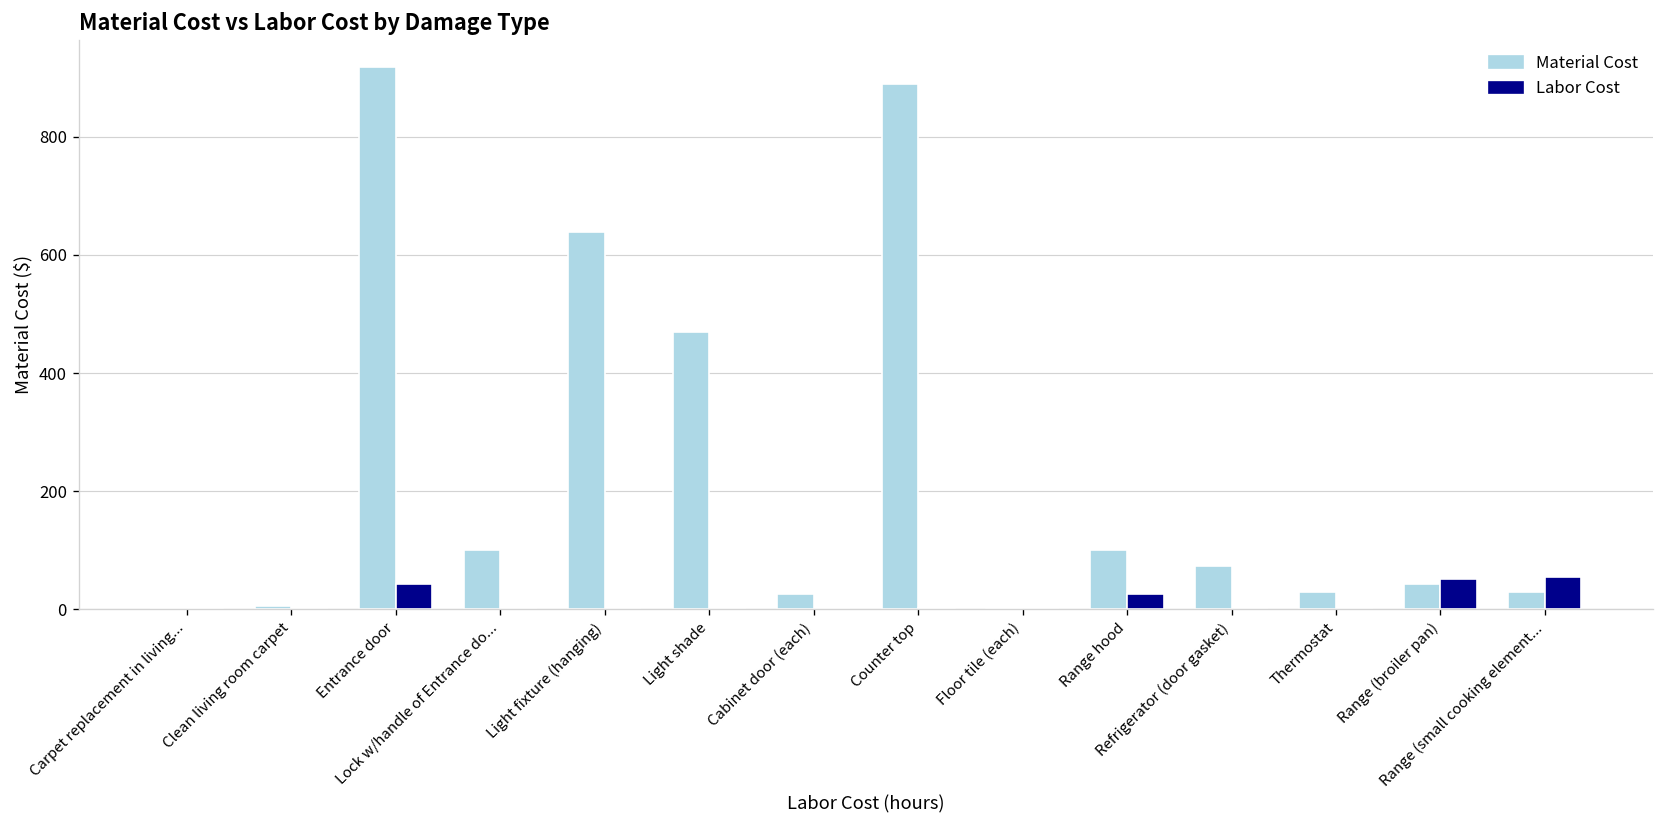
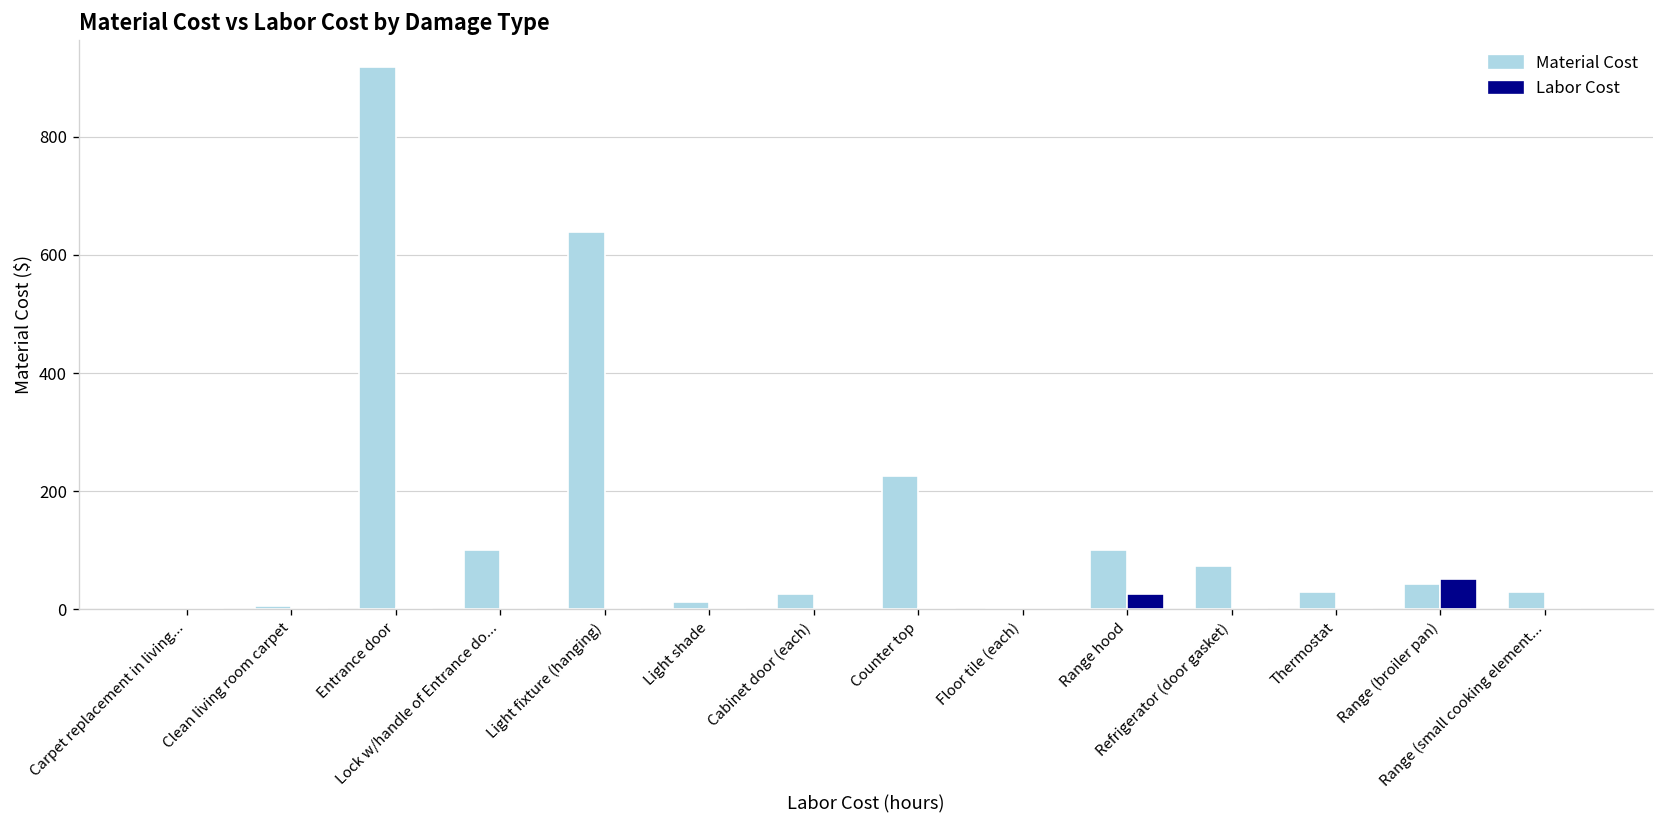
  {
    "Material Cost": {
      "Carpet replacement in living...": 0,
      "Entrance door": 920,
      "Lock w/handle of Entrance do...": 100,
      "Light fixture (hanging)": 640,
-     "Light shade": 470,
+     "Light shade": 10,
      "Cabinet door (each)": 30,
-     "Counter top": 890,
+     "Counter top": 230,
      "Range hood": 100,
      "Refrigerator (door gasket)": 70,
      "Thermostat": 30,
      "Range (broiler pan)": 40,
      "Range (small cooking element...": 30
    },
    "Labor Cost": {
-     "Entrance door": 40,
+     "Entrance door": 0,
      "Range hood": 30,
      "Range (broiler pan)": 50,
-     "Range (small cooking element...": 50
+     "Range (small cooking element...": 0
    }
  }
